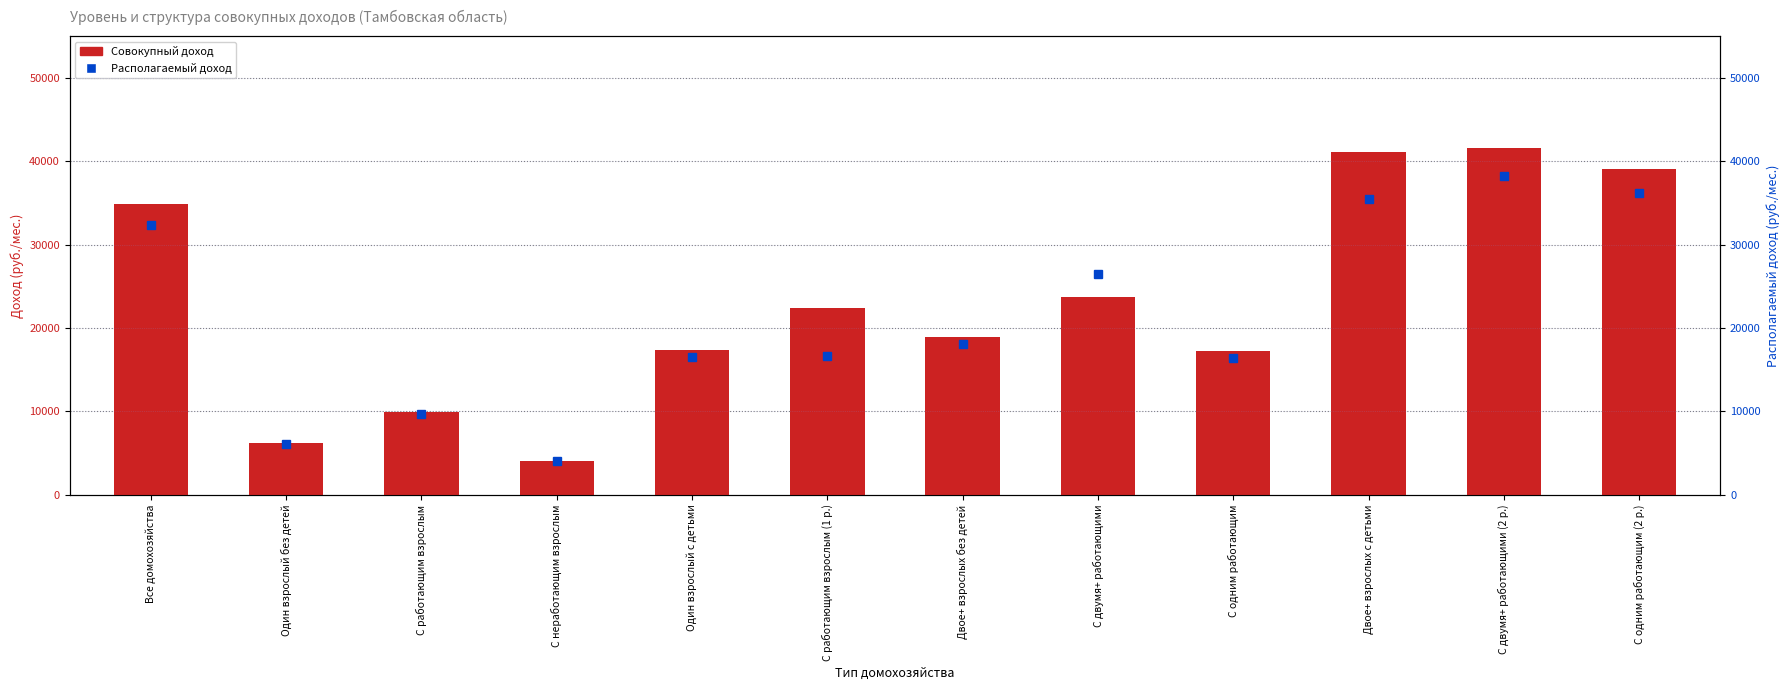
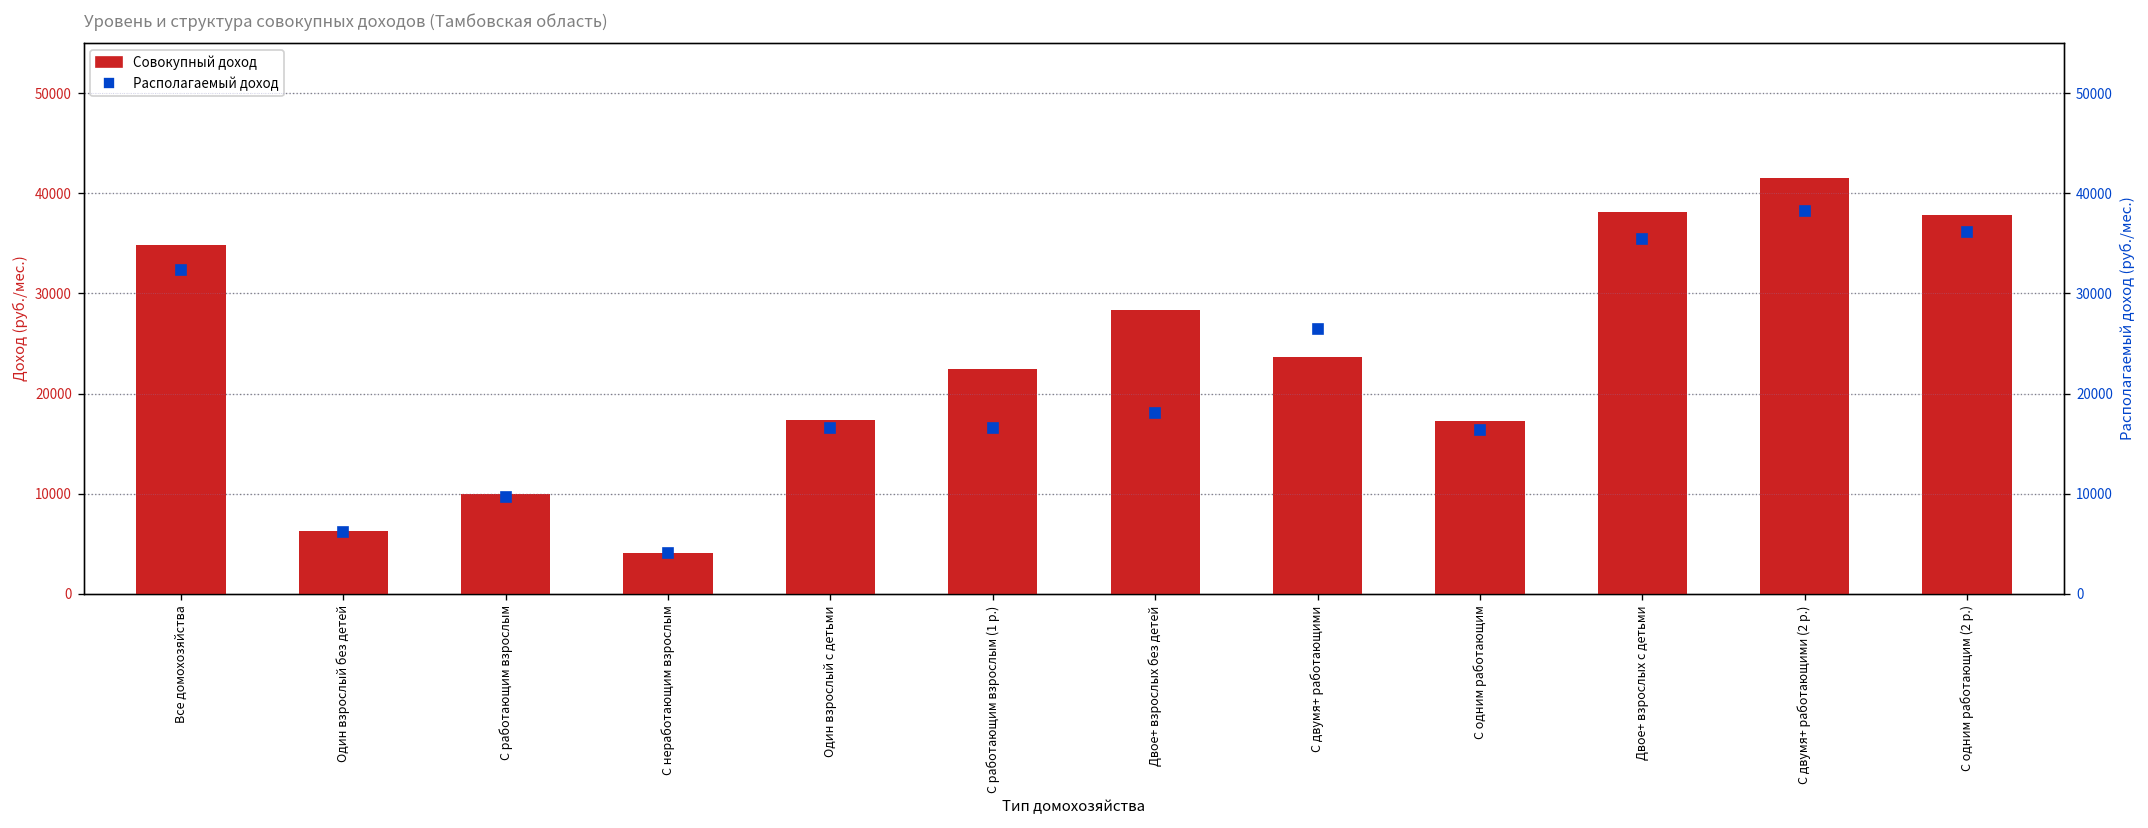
  {
    "Совокупный доход": {
      "Все домохозяйства": 35000,
      "Один взрослый без детей": 6000,
      "С работающим взрослым": 10000,
      "С неработающим взрослым": 4000,
      "Один взрослый с детьми": 17000,
      "С работающим взрослым (1 р.)": 22000,
-     "Двое+ взрослых без детей": 19000,
+     "Двое+ взрослых без детей": 28000,
      "С двумя+ работающими": 24000,
      "С одним работающим": 17000,
-     "Двое+ взрослых с детьми": 41000,
+     "Двое+ взрослых с детьми": 38000,
      "С двумя+ работающими (2 р.)": 42000,
-     "С одним работающим (2 р.)": 39000
+     "С одним работающим (2 р.)": 38000
    }
  }
